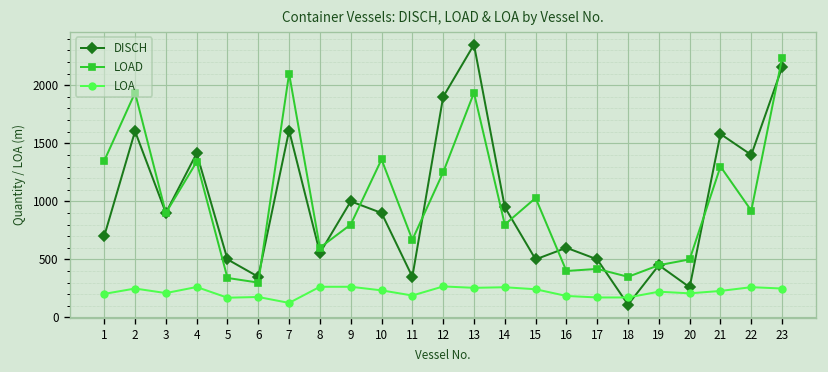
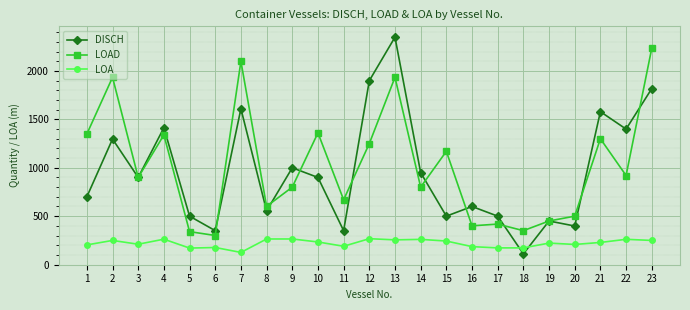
  {
    "DISCH": {
      "1": 700,
-     "2": 1600,
+     "2": 1300,
      "4": 1400,
      "5": 500,
      "6": 400,
      "7": 1600,
      "8": 600,
      "9": 1000,
      "10": 900,
      "11": 400,
      "12": 1900,
      "13": 2400,
      "14": 1000,
      "15": 500,
      "16": 600,
      "17": 500,
      "18": 100,
-     "20": 300,
+     "20": 400,
      "21": 1600,
      "22": 1400,
-     "23": 2200
+     "23": 1800
    },
    "LOAD": {
      "1": 1300,
      "4": 1300,
      "5": 300,
      "6": 300,
      "7": 2100,
      "8": 600,
      "9": 800,
      "10": 1400,
      "11": 700,
      "12": 1300,
      "13": 1900,
      "14": 800,
-     "15": 1000,
+     "15": 1200,
      "16": 400,
      "17": 400,
      "18": 400,
      "20": 500,
      "21": 1300,
      "22": 900,
      "23": 2200
    },
    "LOA": {
      "1": 200,
      "2": 200,
      "3": 200,
      "4": 300,
      "5": 200,
      "6": 200,
      "7": 100,
      "8": 300,
      "9": 300,
      "10": 200,
      "11": 200,
      "12": 300,
      "13": 300,
      "14": 300,
      "15": 200,
      "16": 200,
      "17": 200,
      "18": 200,
      "19": 200,
      "20": 200,
      "21": 200,
      "22": 300,
      "23": 200
    }
  }
